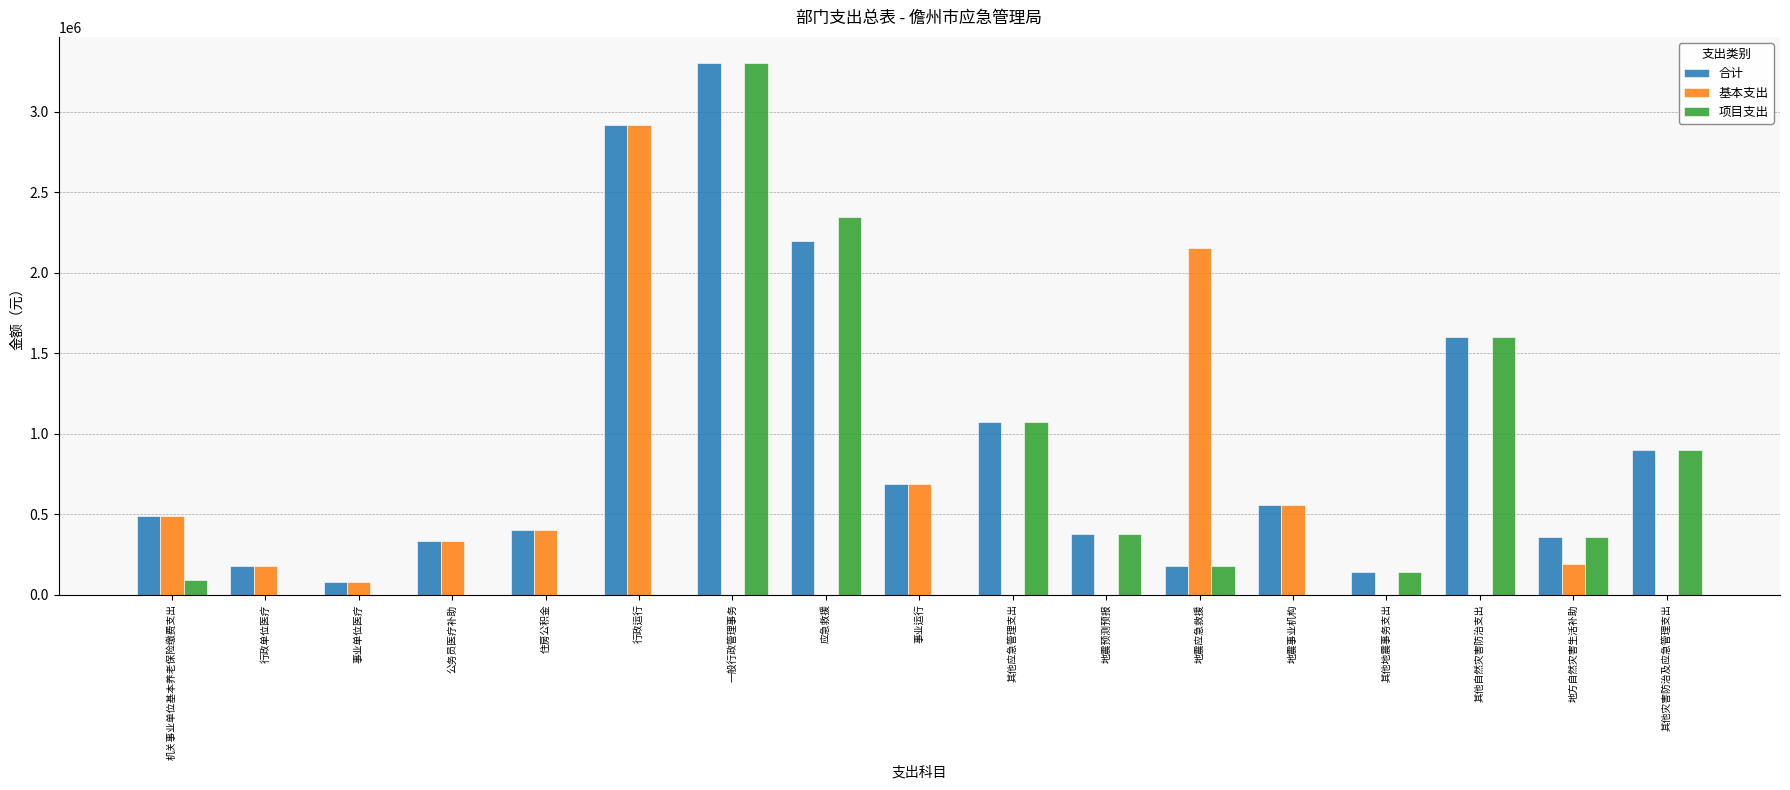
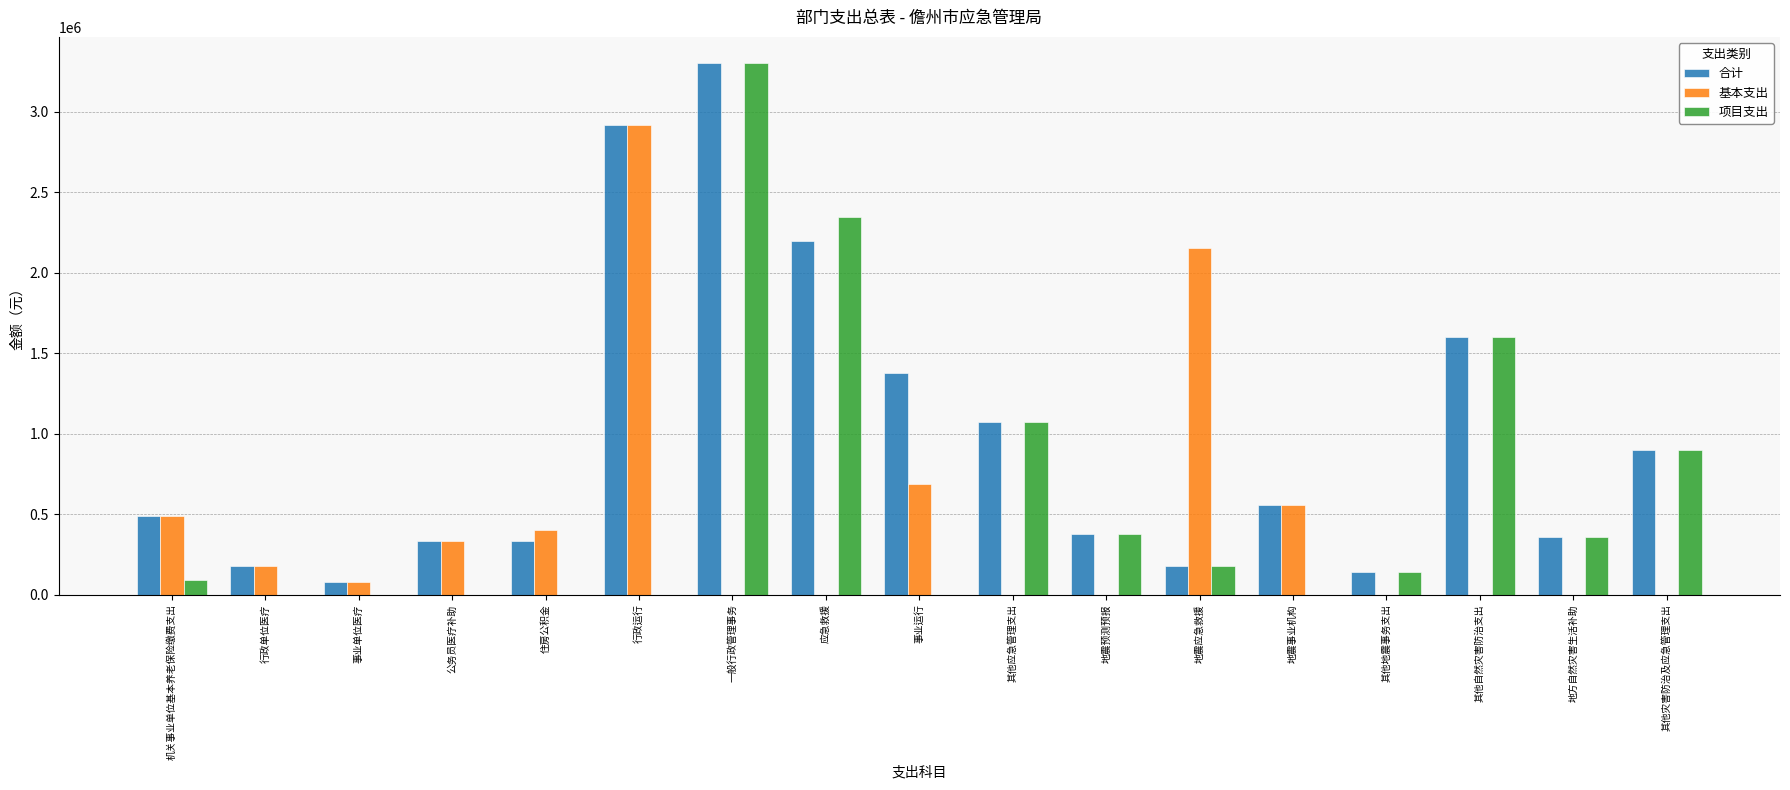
  {
    "合计": {
      "机关事业单位基本养老保险缴费支出": 490000,
      "行政单位医疗": 180000,
      "事业单位医疗": 80000,
      "公务员医疗补助": 340000,
-     "住房公积金": 400000,
+     "住房公积金": 330000,
      "行政运行": 2920000,
      "一般行政管理事务": 3300000,
      "应急救援": 2200000,
-     "事业运行": 690000,
+     "事业运行": 1380000,
      "其他应急管理支出": 1070000,
      "地震预测预报": 380000,
      "地震应急救援": 180000,
      "地震事业机构": 560000,
      "其他地震事务支出": 140000,
      "其他自然灾害防治支出": 1600000,
      "地方自然灾害生活补助": 360000,
      "其他灾害防治及应急管理支出": 900000
    },
    "基本支出": {
      "机关事业单位基本养老保险缴费支出": 490000,
      "行政单位医疗": 180000,
      "事业单位医疗": 80000,
      "公务员医疗补助": 340000,
      "住房公积金": 400000,
      "行政运行": 2920000,
      "一般行政管理事务": 0,
      "应急救援": 0,
      "事业运行": 690000,
      "其他应急管理支出": 0,
      "地震预测预报": 0,
      "地震应急救援": 2150000,
      "地震事业机构": 560000,
      "其他地震事务支出": 0,
      "其他自然灾害防治支出": 0,
-     "地方自然灾害生活补助": 190000,
+     "地方自然灾害生活补助": 0,
      "其他灾害防治及应急管理支出": 0
    },
    "项目支出": {
      "机关事业单位基本养老保险缴费支出": 90000,
      "行政单位医疗": 0,
      "事业单位医疗": 0,
      "公务员医疗补助": 0,
      "住房公积金": 0,
      "行政运行": 0,
      "一般行政管理事务": 3300000,
      "应急救援": 2350000,
      "事业运行": 0,
      "其他应急管理支出": 1070000,
      "地震预测预报": 380000,
      "地震应急救援": 180000,
      "地震事业机构": 0,
      "其他地震事务支出": 140000,
      "其他自然灾害防治支出": 1600000,
      "地方自然灾害生活补助": 360000,
      "其他灾害防治及应急管理支出": 900000
    }
  }
